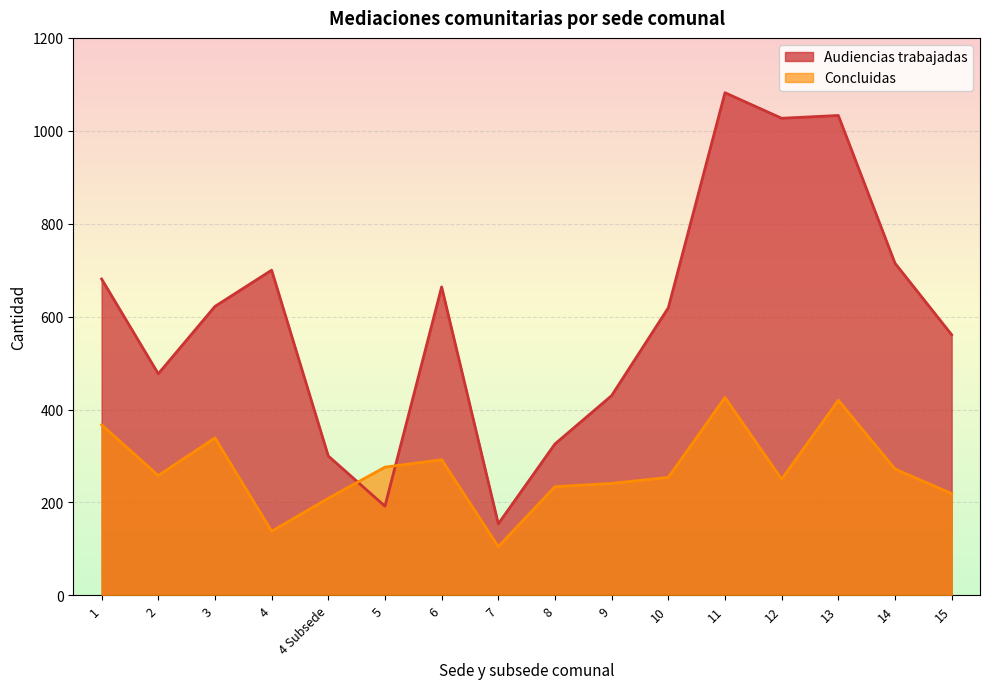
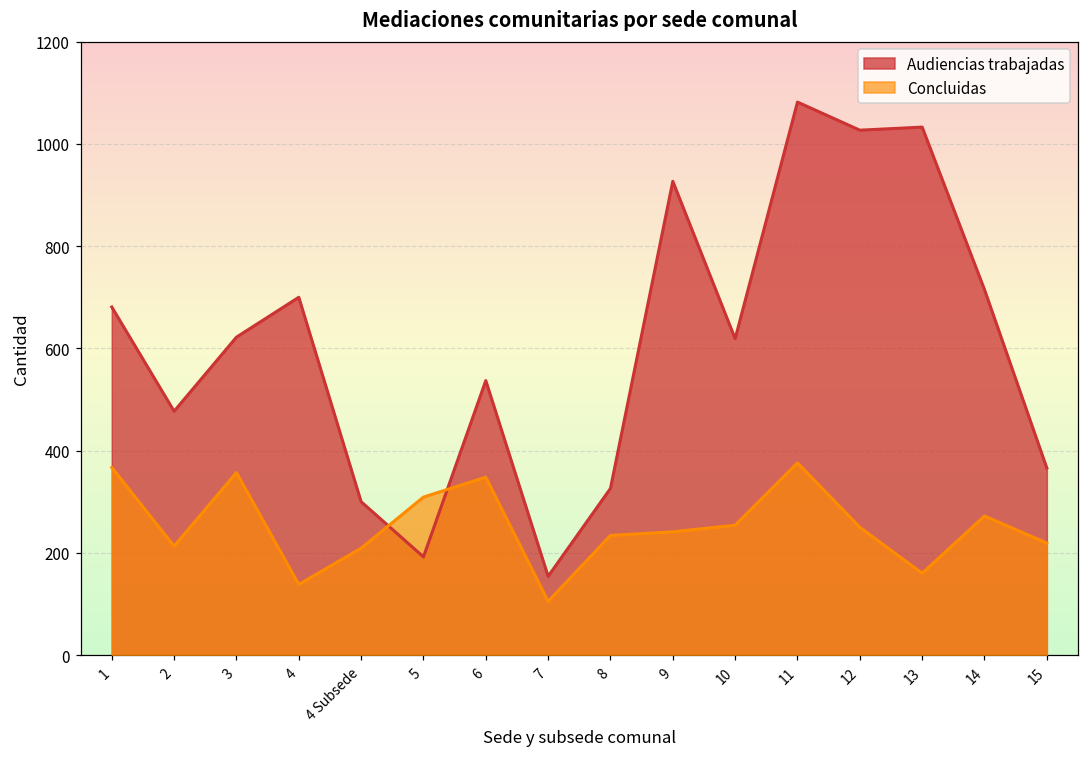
  {
    "Audiencias trabajadas": {
      "1": 680,
      "2": 480,
      "3": 620,
      "4": 700,
      "4 Subsede": 300,
      "5": 190,
-     "6": 660,
+     "6": 540,
      "7": 150,
      "8": 330,
-     "9": 430,
+     "9": 930,
      "10": 620,
      "11": 1080,
      "12": 1030,
      "13": 1030,
      "14": 720,
-     "15": 560
+     "15": 370
    },
    "Concluidas": {
      "1": 370,
-     "2": 260,
-     "3": 340,
+     "2": 210,
+     "3": 360,
      "4": 140,
      "4 Subsede": 210,
-     "5": 280,
-     "6": 290,
+     "5": 310,
+     "6": 350,
      "7": 110,
      "8": 230,
      "9": 240,
      "10": 250,
-     "11": 430,
+     "11": 380,
      "12": 250,
-     "13": 420,
+     "13": 160,
      "14": 270,
      "15": 220
    }
  }
